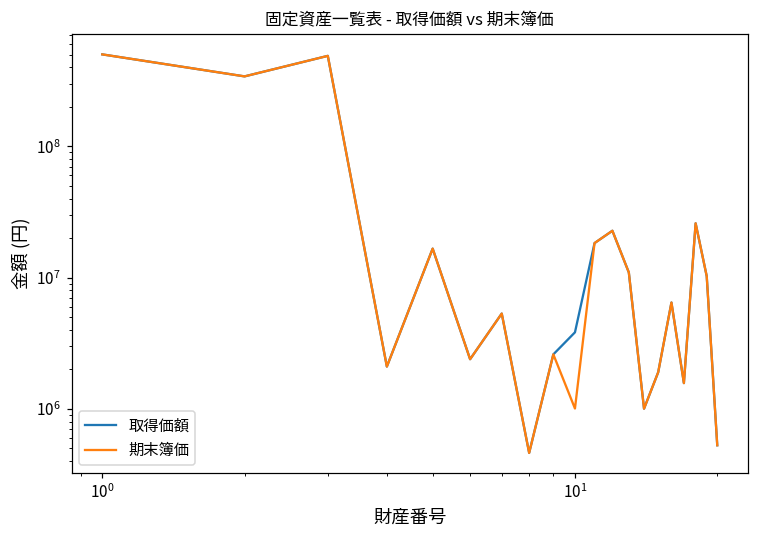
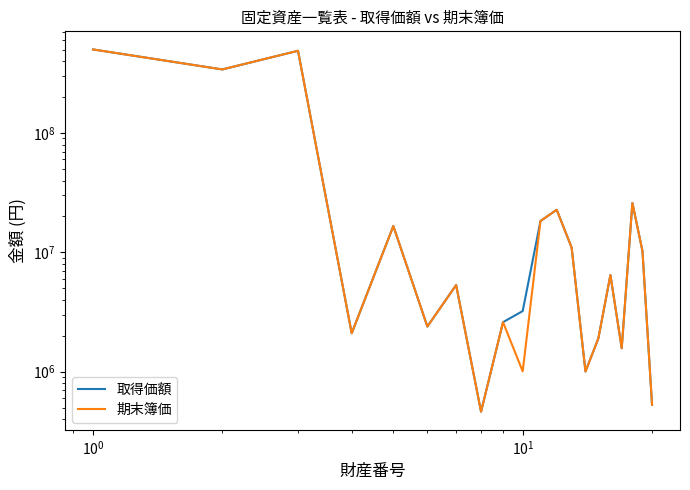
  {
    "取得価額": {
-     "10^1": 3800000
+     "10^1": 3200000
    },
    "期末簿価": {
      "10^1": 1000000
    }
  }
